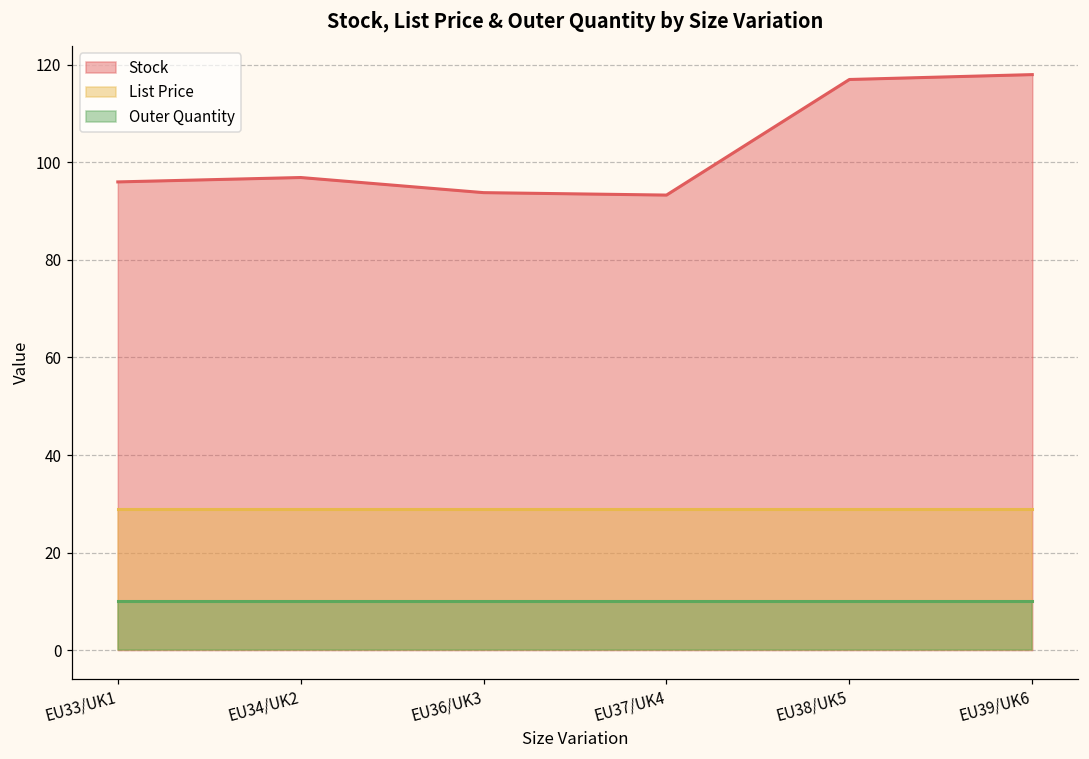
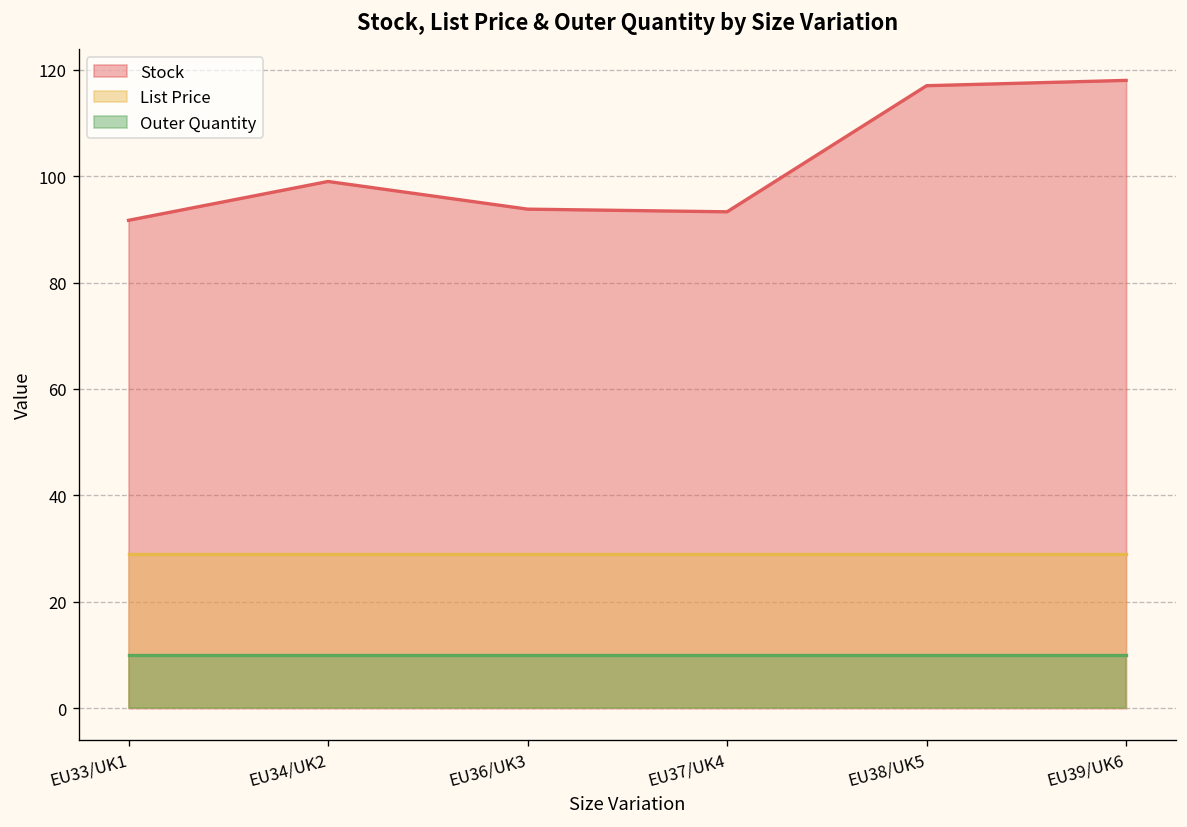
  {
    "Stock": {
-     "EU33/UK1": 96,
-     "EU34/UK2": 97,
+     "EU33/UK1": 92,
+     "EU34/UK2": 99,
      "EU36/UK3": 94,
      "EU37/UK4": 93,
      "EU38/UK5": 117,
      "EU39/UK6": 118
    },
    "List Price": {
      "EU33/UK1": 29,
      "EU34/UK2": 29,
      "EU36/UK3": 29,
      "EU37/UK4": 29,
      "EU38/UK5": 29,
      "EU39/UK6": 29
    },
    "Outer Quantity": {
      "EU33/UK1": 10,
      "EU34/UK2": 10,
      "EU36/UK3": 10,
      "EU37/UK4": 10,
      "EU38/UK5": 10,
      "EU39/UK6": 10
    }
  }
